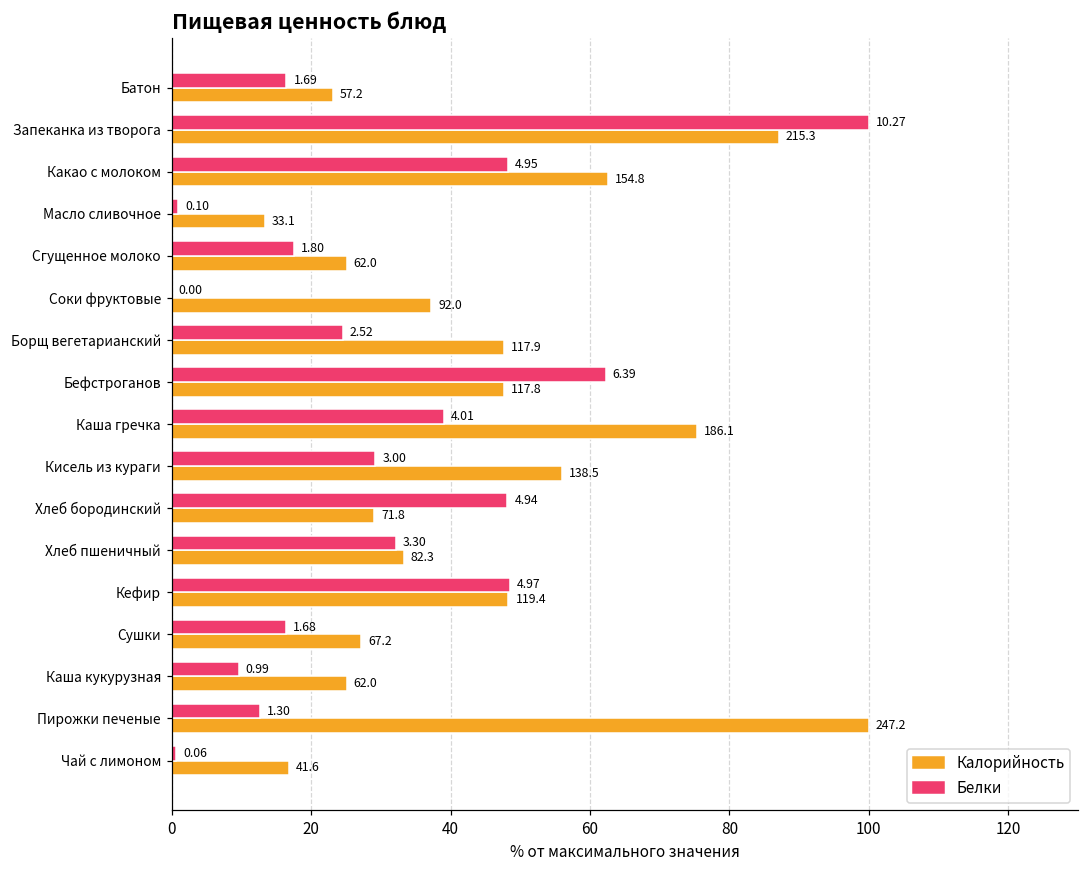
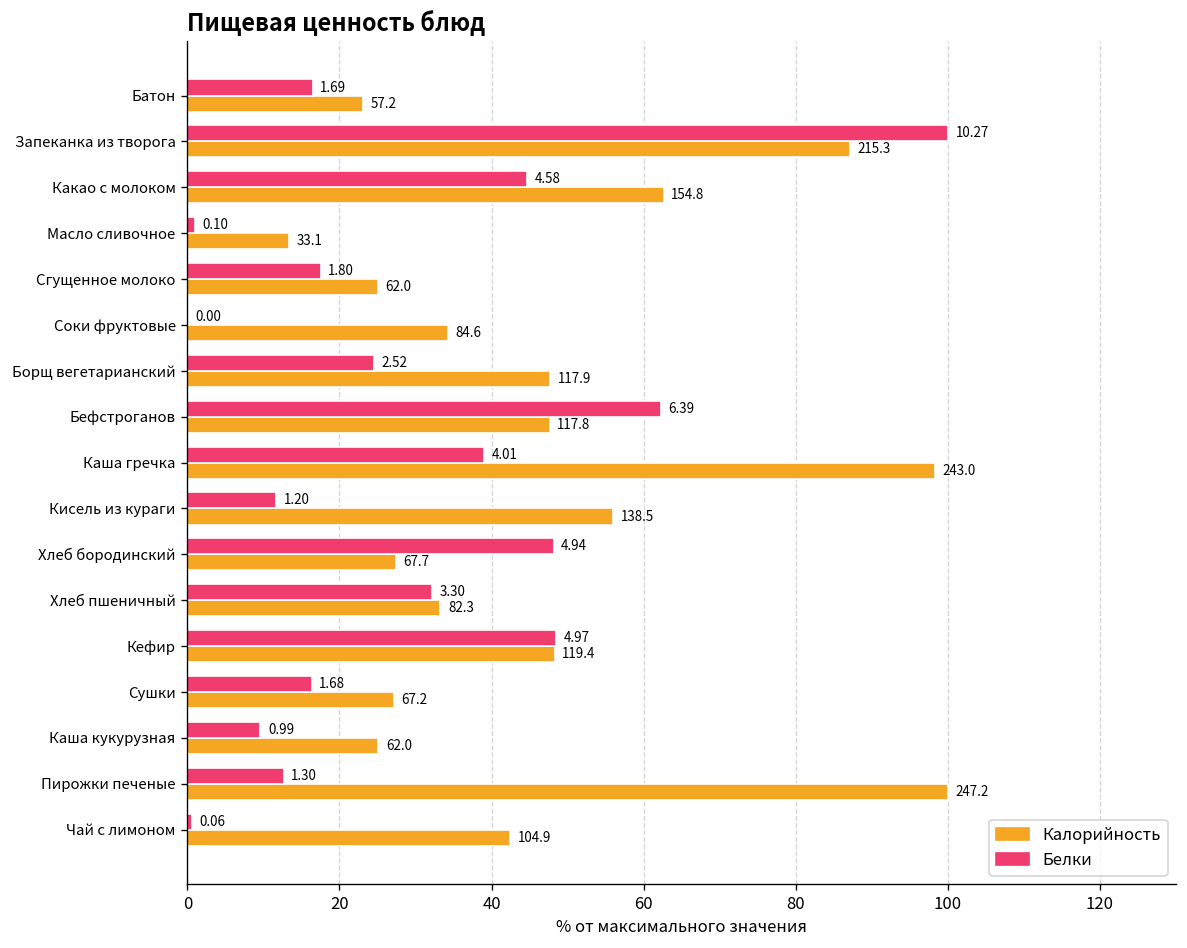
  {
    "Калорийность": {
-     "Соки фруктовые": 92.0,
-     "Каша гречка": 186.1,
-     "Хлеб бородинский": 71.8,
-     "Чай с лимоном": 41.6
+     "Соки фруктовые": 84.6,
+     "Каша гречка": 243.0,
+     "Хлеб бородинский": 67.7,
+     "Чай с лимоном": 104.9
    },
    "Белки": {
-     "Какао с молоком": 4.95,
+     "Какао с молоком": 4.58,
      "Соки фруктовые": 0.00,
-     "Кисель из кураги": 3.00
+     "Кисель из кураги": 1.20
    }
  }
